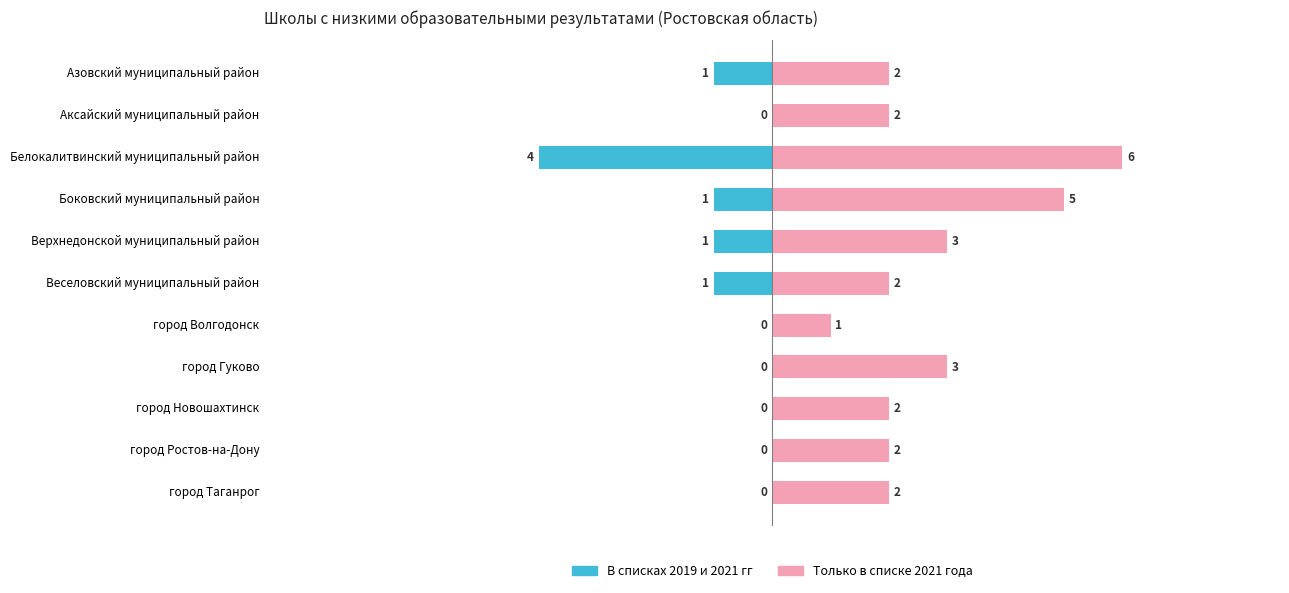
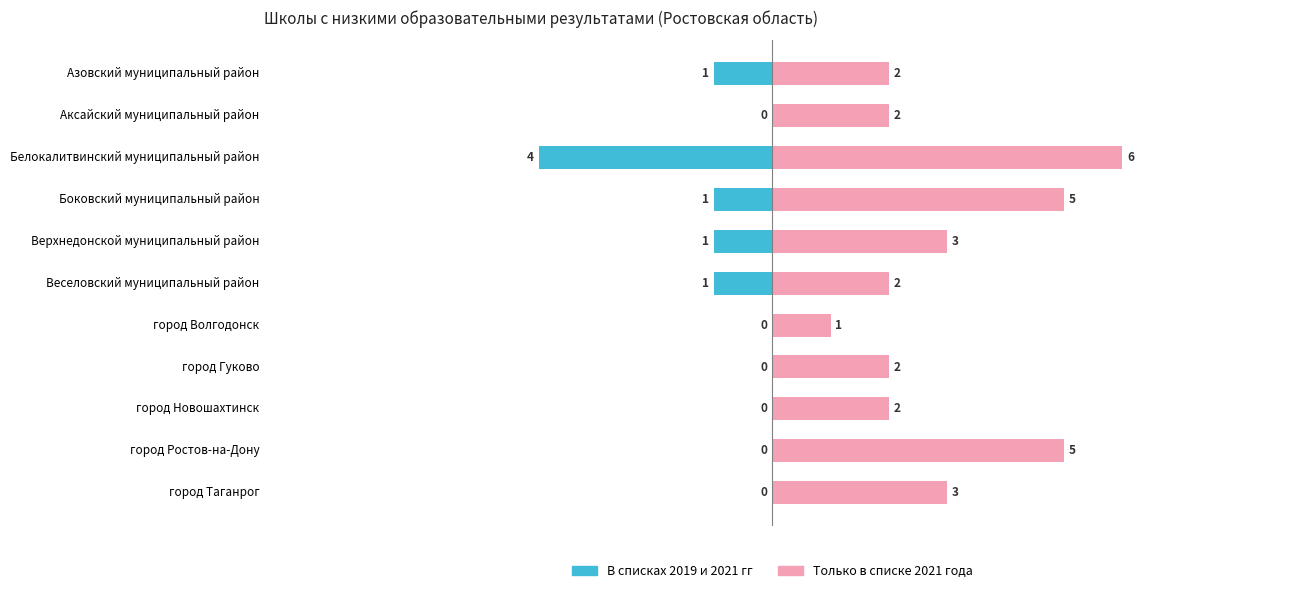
  {
    "В списках 2019 и 2021 гг": {
      "Аксайский муниципальный район": 0,
      "город Волгодонск": 0,
      "город Гуково": 0,
      "город Новошахтинск": 0,
      "город Ростов-на-Дону": 0,
      "город Таганрог": 0
    },
    "Только в списке 2021 года": {
      "Азовский муниципальный район": 2,
      "Аксайский муниципальный район": 2,
      "Белокалитвинский муниципальный район": 6,
      "Боковский муниципальный район": 5,
      "Верхнедонской муниципальный район": 3,
      "Веселовский муниципальный район": 2,
      "город Волгодонск": 1,
-     "город Гуково": 3,
+     "город Гуково": 2,
      "город Новошахтинск": 2,
-     "город Ростов-на-Дону": 2,
-     "город Таганрог": 2
+     "город Ростов-на-Дону": 5,
+     "город Таганрог": 3
    }
  }
